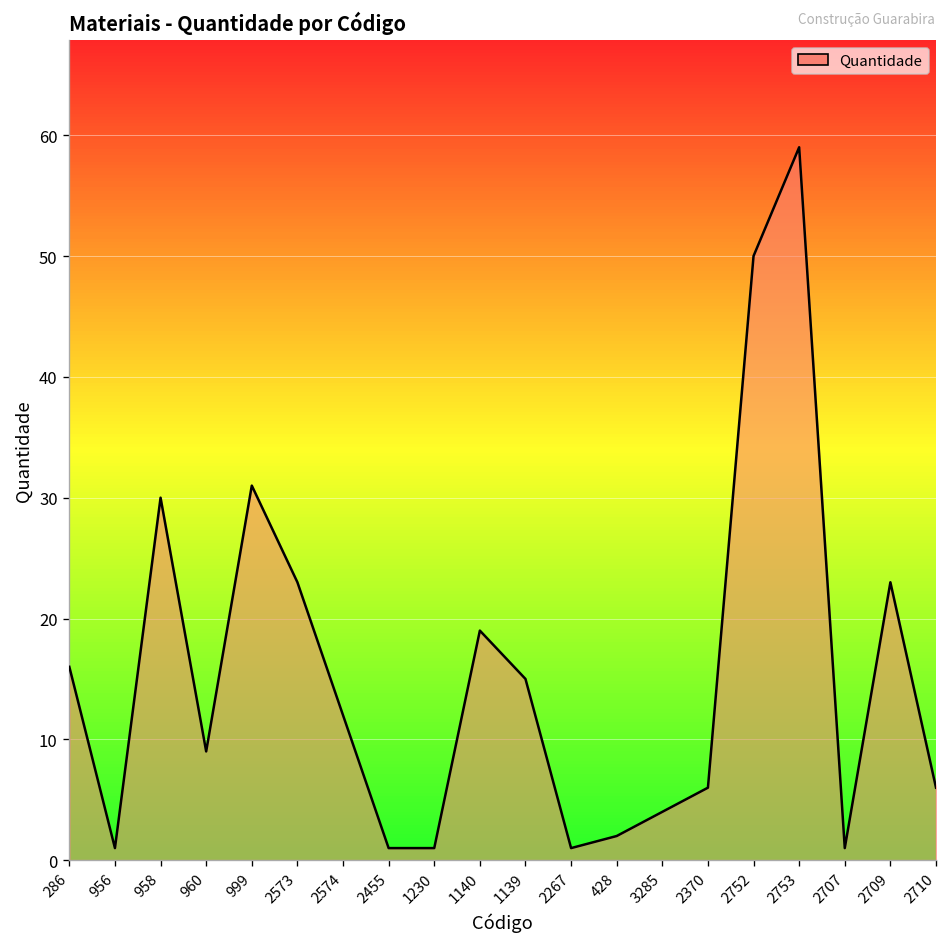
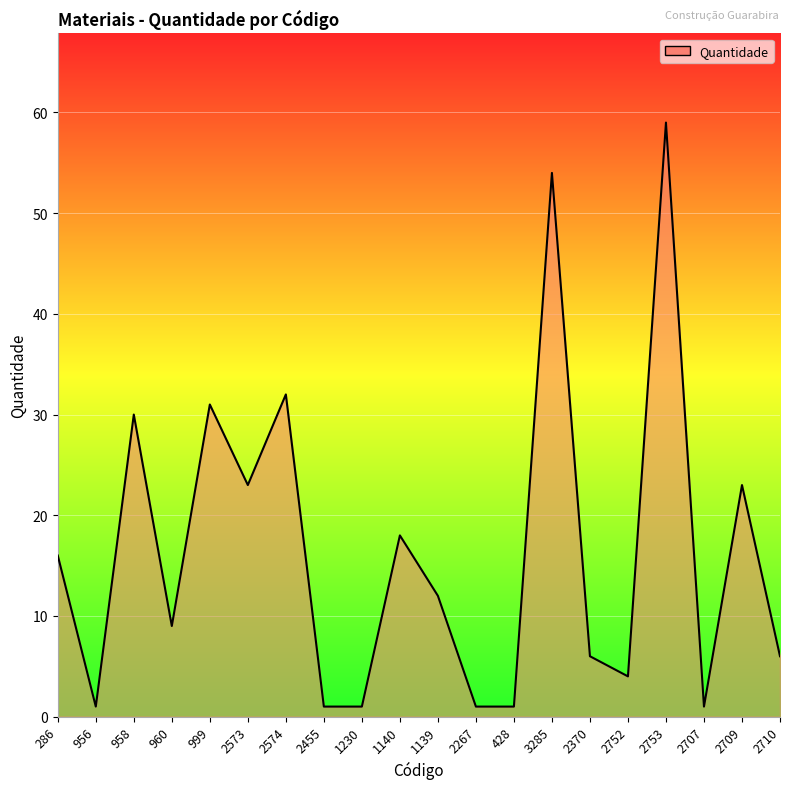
  {
    "286": 16,
    "956": 1,
    "958": 30,
    "960": 9,
    "999": 31,
    "2573": 23,
-   "2574": 12,
+   "2574": 32,
    "2455": 1,
    "1230": 1,
-   "1140": 19,
-   "1139": 15,
+   "1140": 18,
+   "1139": 12,
    "2267": 1,
-   "428": 2,
-   "3285": 4,
+   "428": 1,
+   "3285": 54,
    "2370": 6,
-   "2752": 50,
+   "2752": 4,
    "2753": 59,
    "2707": 1,
    "2709": 23,
    "2710": 6
  }
